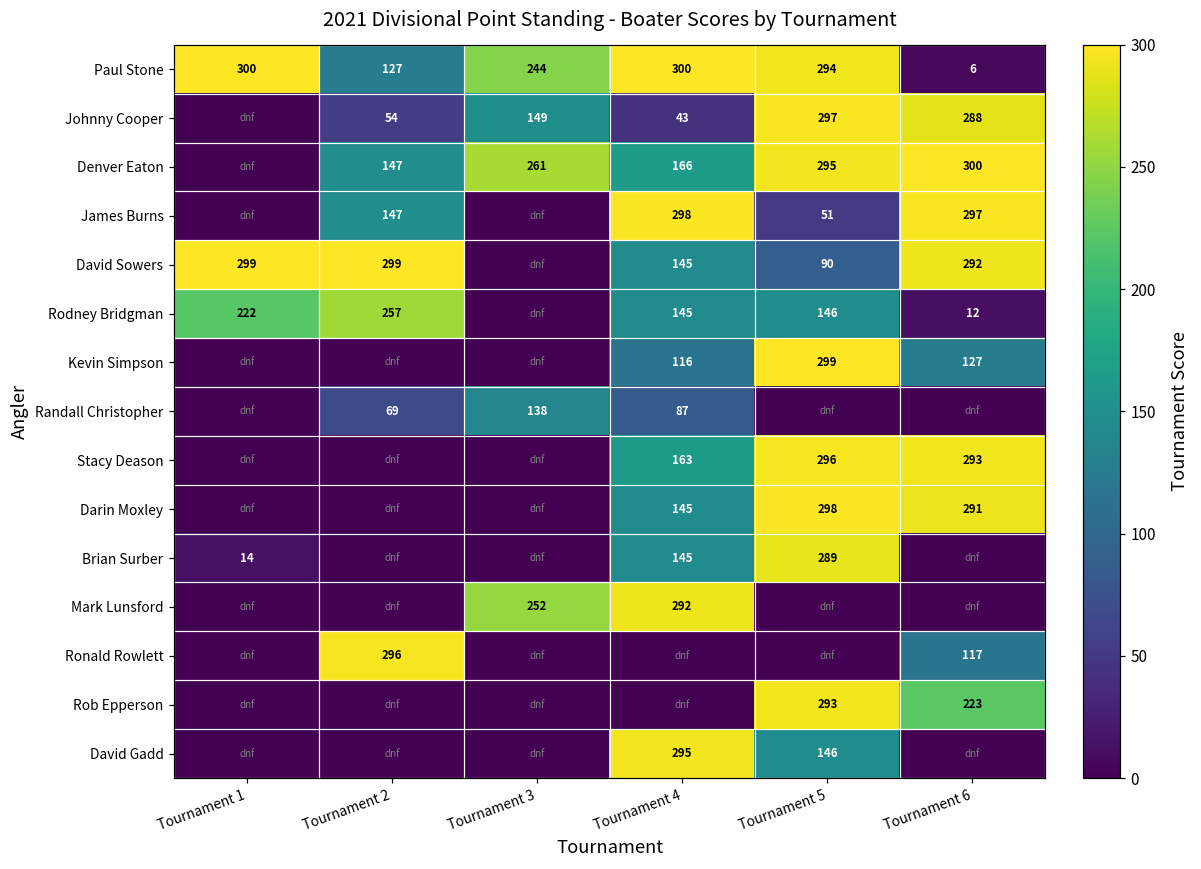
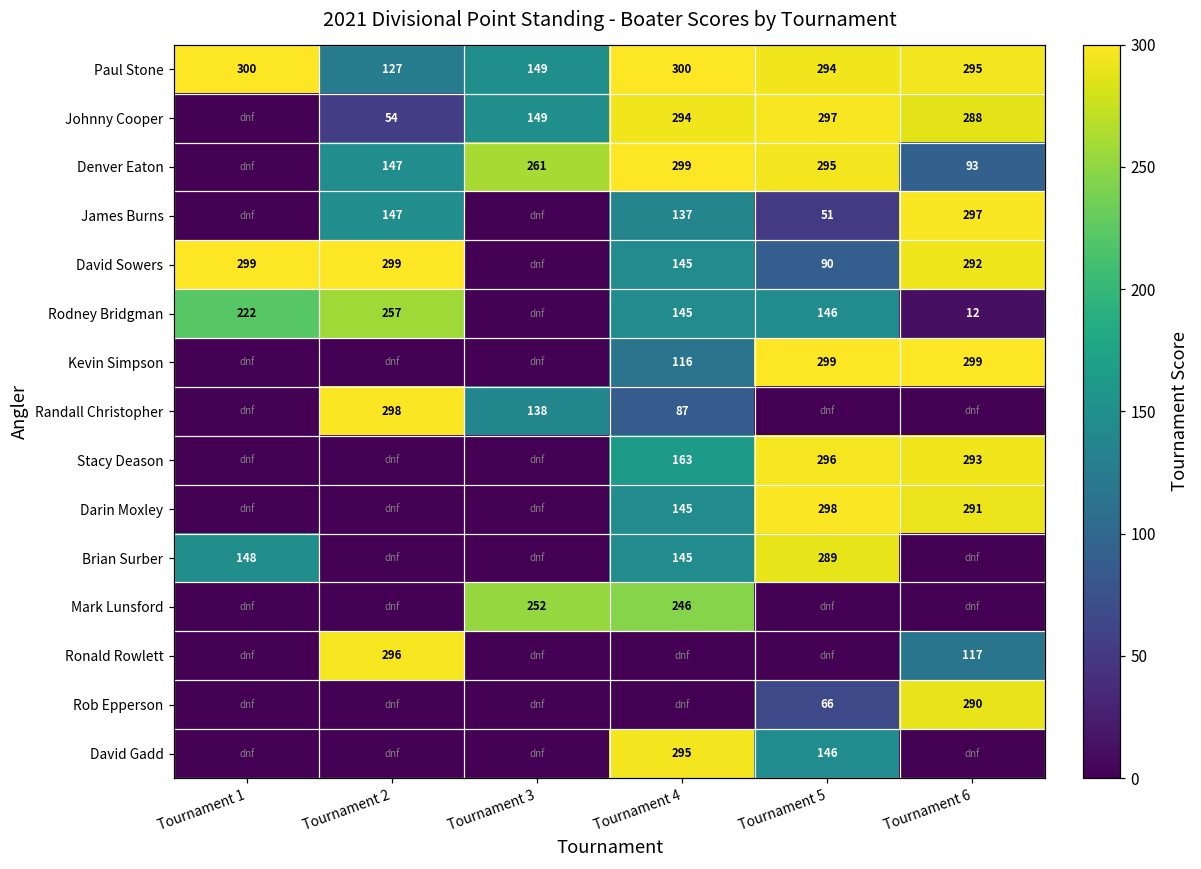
  {
    "Paul Stone": {
      "Tournament 1": 300,
      "Tournament 2": 127,
-     "Tournament 3": 244,
+     "Tournament 3": 149,
      "Tournament 4": 300,
      "Tournament 5": 294,
-     "Tournament 6": 6
+     "Tournament 6": 295
    },
    "Johnny Cooper": {
      "Tournament 2": 54,
      "Tournament 3": 149,
-     "Tournament 4": 43,
+     "Tournament 4": 294,
      "Tournament 5": 297,
      "Tournament 6": 288
    },
    "Denver Eaton": {
      "Tournament 2": 147,
      "Tournament 3": 261,
-     "Tournament 4": 166,
+     "Tournament 4": 299,
      "Tournament 5": 295,
-     "Tournament 6": 300
+     "Tournament 6": 93
    },
    "James Burns": {
      "Tournament 2": 147,
-     "Tournament 4": 298,
+     "Tournament 4": 137,
      "Tournament 5": 51,
      "Tournament 6": 297
    },
    "David Sowers": {
      "Tournament 1": 299,
      "Tournament 2": 299,
      "Tournament 4": 145,
      "Tournament 5": 90,
      "Tournament 6": 292
    },
    "Rodney Bridgman": {
      "Tournament 1": 222,
      "Tournament 2": 257,
      "Tournament 4": 145,
      "Tournament 5": 146,
      "Tournament 6": 12
    },
    "Kevin Simpson": {
      "Tournament 4": 116,
      "Tournament 5": 299,
-     "Tournament 6": 127
+     "Tournament 6": 299
    },
    "Randall Christopher": {
-     "Tournament 2": 69,
+     "Tournament 2": 298,
      "Tournament 3": 138,
      "Tournament 4": 87
    },
    "Stacy Deason": {
      "Tournament 4": 163,
      "Tournament 5": 296,
      "Tournament 6": 293
    },
    "Darin Moxley": {
      "Tournament 4": 145,
      "Tournament 5": 298,
      "Tournament 6": 291
    },
    "Brian Surber": {
-     "Tournament 1": 14,
+     "Tournament 1": 148,
      "Tournament 4": 145,
      "Tournament 5": 289
    },
    "Mark Lunsford": {
      "Tournament 3": 252,
-     "Tournament 4": 292
+     "Tournament 4": 246
    },
    "Ronald Rowlett": {
      "Tournament 2": 296,
      "Tournament 6": 117
    },
    "Rob Epperson": {
-     "Tournament 5": 293,
-     "Tournament 6": 223
+     "Tournament 5": 66,
+     "Tournament 6": 290
    },
    "David Gadd": {
      "Tournament 4": 295,
      "Tournament 5": 146
    }
  }
